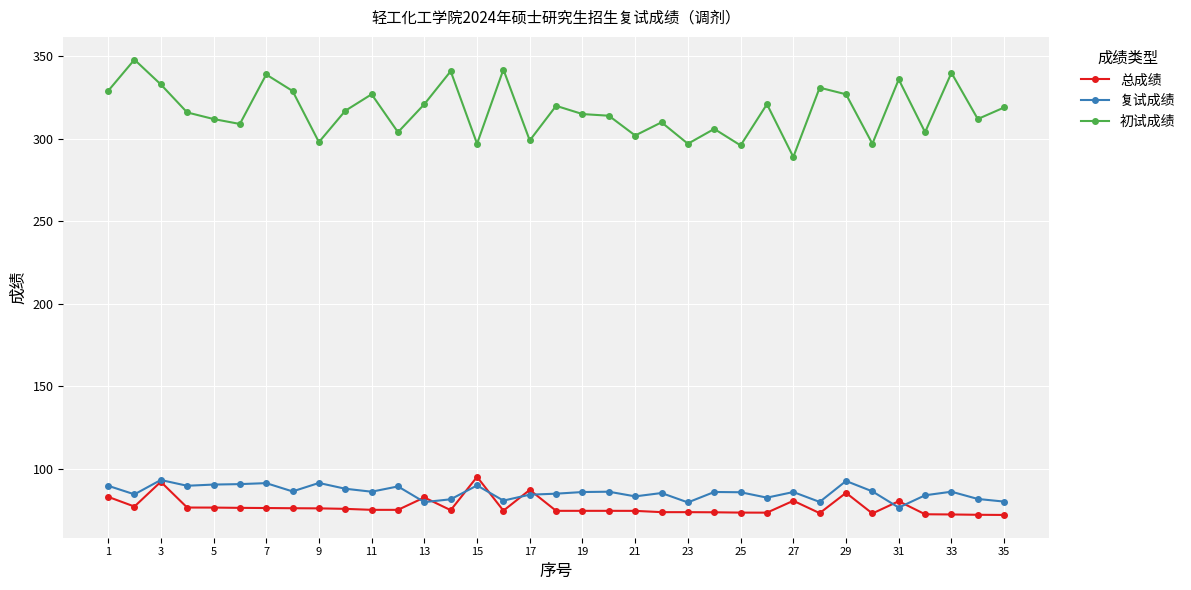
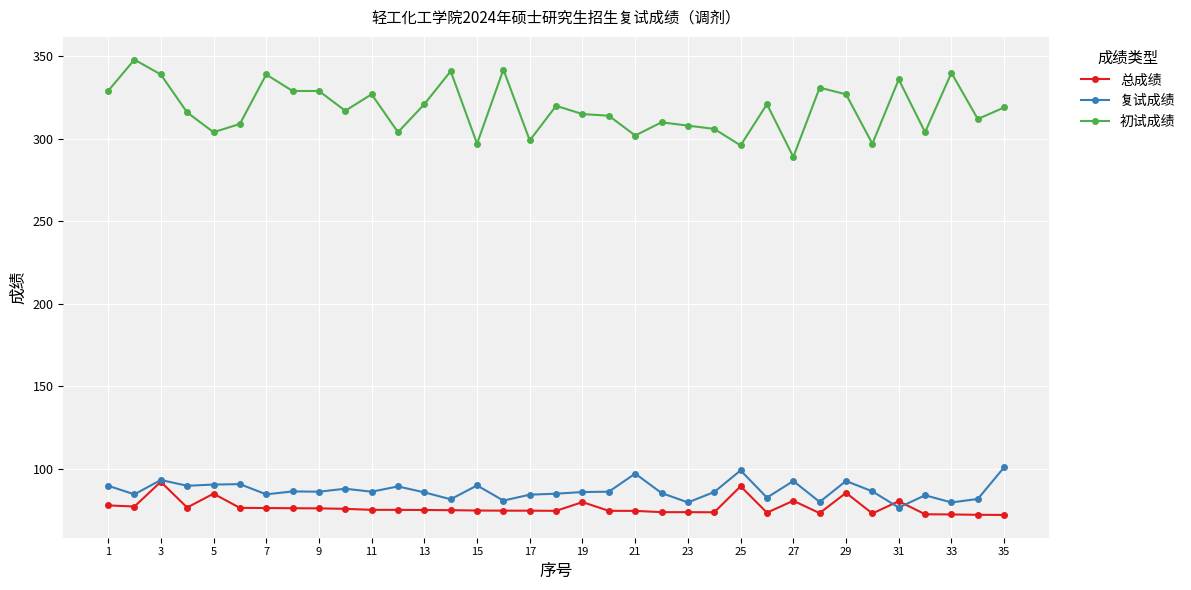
  {
    "总成绩": {
-     "1": 83,
-     "5": 76,
+     "1": 78,
+     "5": 85,
      "7": 76,
      "9": 76,
      "11": 75,
-     "13": 83,
-     "15": 95,
-     "17": 87,
-     "19": 74,
+     "13": 75,
+     "15": 75,
+     "17": 75,
+     "19": 80,
      "21": 74,
      "23": 74,
-     "25": 73,
+     "25": 89,
      "27": 81,
      "29": 85,
      "31": 80,
      "33": 72,
      "35": 72
    },
    "复试成绩": {
      "1": 90,
      "5": 90,
-     "7": 91,
-     "9": 91,
+     "7": 84,
+     "9": 86,
      "11": 86,
-     "13": 80,
+     "13": 86,
      "15": 90,
      "17": 84,
      "19": 86,
-     "21": 83,
+     "21": 97,
      "23": 80,
-     "25": 86,
-     "27": 86,
+     "25": 99,
+     "27": 93,
      "29": 93,
      "31": 76,
-     "33": 86,
-     "35": 80
+     "33": 80,
+     "35": 101
    },
    "初试成绩": {
      "1": 329,
-     "3": 333,
-     "5": 312,
+     "3": 339,
+     "5": 304,
      "7": 339,
-     "9": 298,
+     "9": 329,
      "11": 327,
      "13": 321,
      "15": 297,
      "17": 299,
      "19": 315,
      "21": 302,
-     "23": 297,
+     "23": 308,
      "25": 296,
      "27": 289,
      "29": 327,
      "31": 336,
      "33": 340,
      "35": 319
    }
  }
